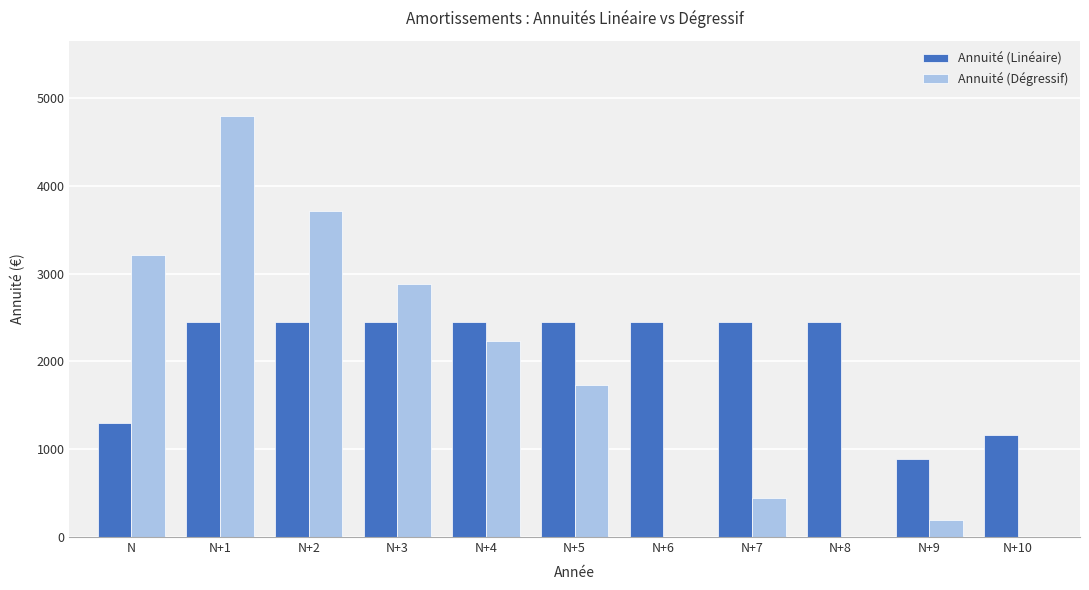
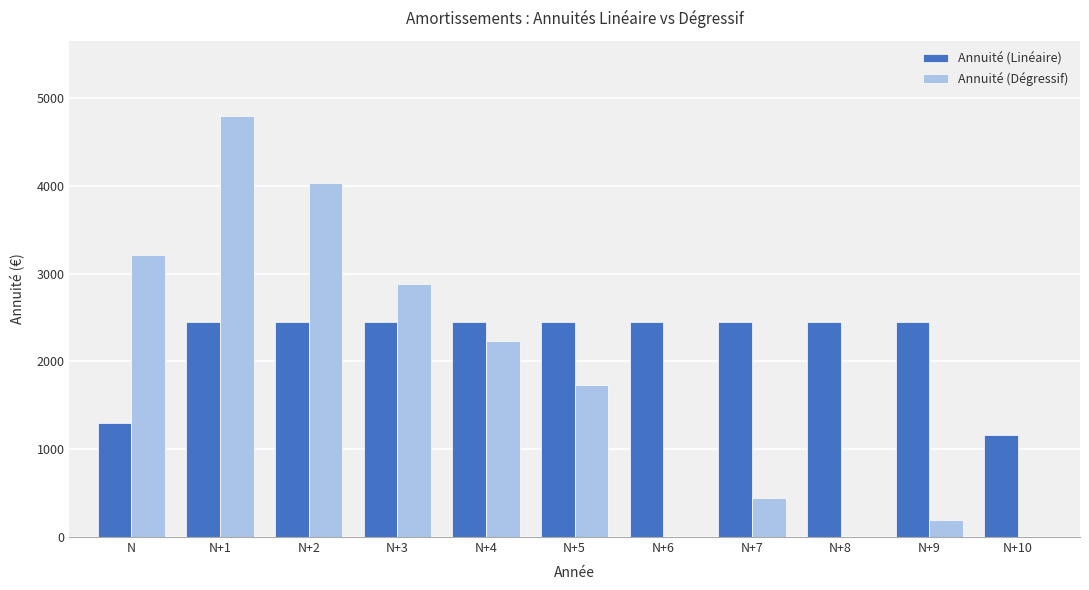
  {
    "Annuité (Linéaire)": {
      "N": 1300,
      "N+1": 2500,
      "N+2": 2500,
      "N+3": 2500,
      "N+4": 2500,
      "N+5": 2500,
      "N+6": 2500,
      "N+7": 2500,
      "N+8": 2500,
-     "N+9": 900,
+     "N+9": 2500,
      "N+10": 1200
    },
    "Annuité (Dégressif)": {
      "N": 3200,
      "N+1": 4800,
-     "N+2": 3700,
+     "N+2": 4000,
      "N+3": 2900,
      "N+4": 2200,
      "N+5": 1700,
      "N+6": 0,
      "N+7": 400,
      "N+8": 0,
      "N+9": 200,
      "N+10": 0
    }
  }
